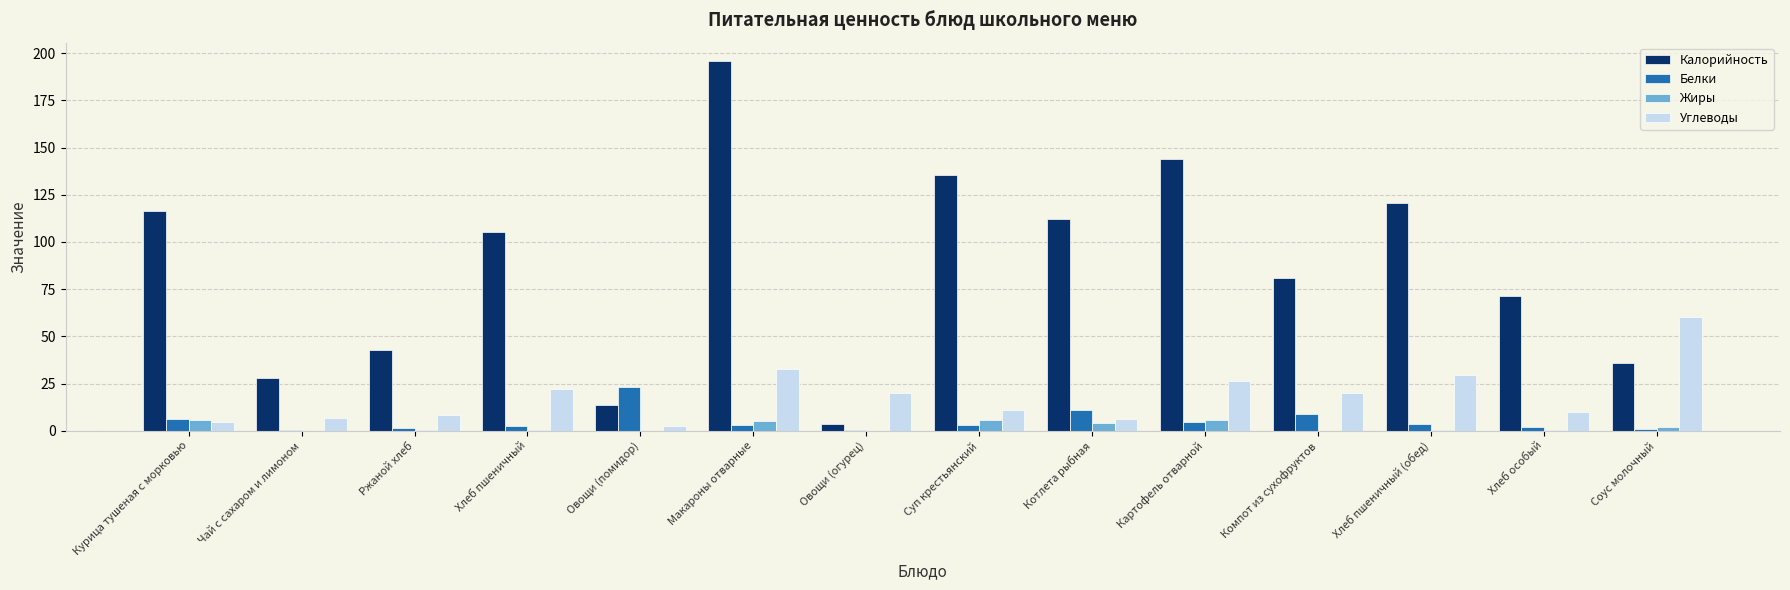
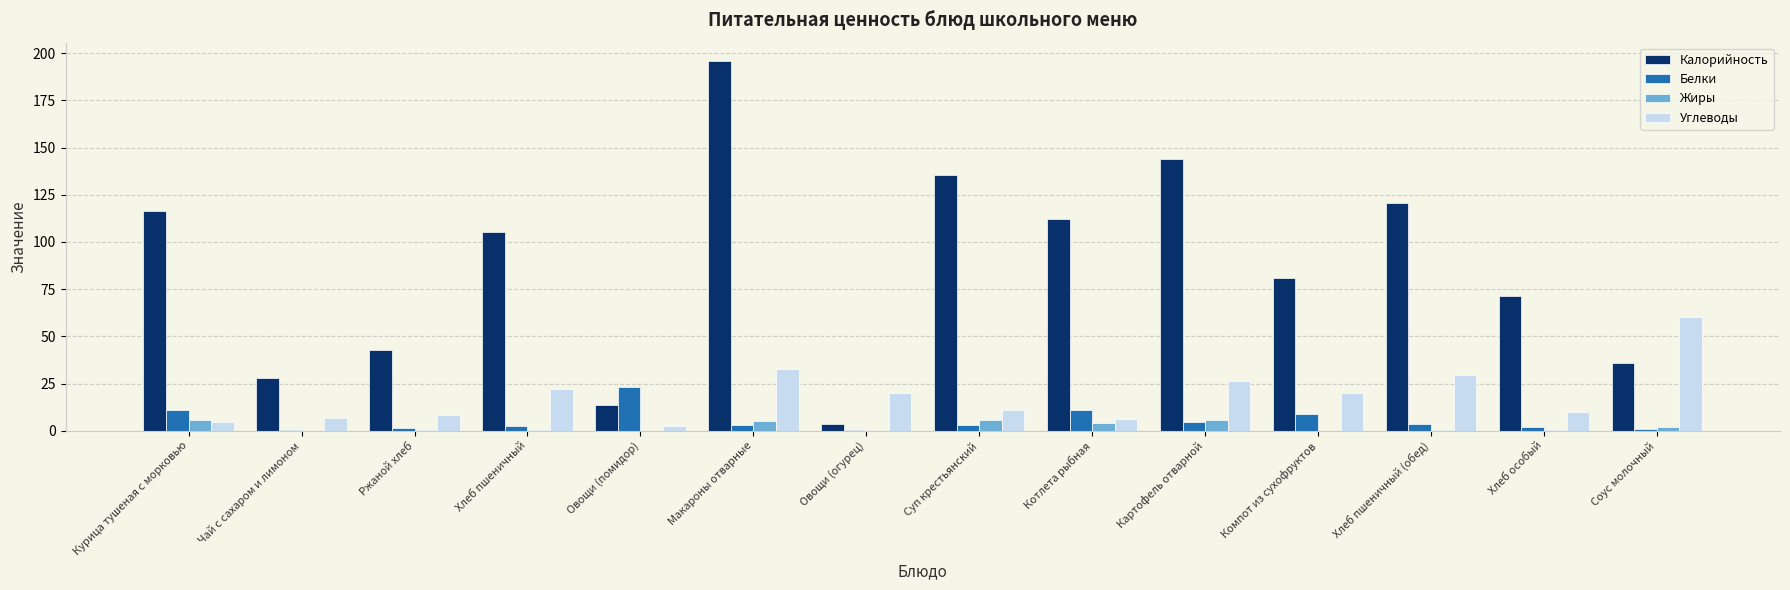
  {
    "Калорийность": {
      "Курица тушеная с морковью": 116,
      "Чай с сахаром и лимоном": 28,
      "Ржаной хлеб": 43,
      "Хлеб пшеничный": 106,
      "Овощи (помидор)": 14,
      "Макароны отварные": 196,
      "Овощи (огурец)": 4,
      "Суп крестьянский": 136,
      "Котлета рыбная": 112,
      "Картофель отварной": 144,
      "Компот из сухофруктов": 81,
      "Хлеб пшеничный (обед)": 121,
      "Хлеб особый": 71,
      "Соус молочный": 36
    },
    "Белки": {
-     "Курица тушеная с морковью": 6,
+     "Курица тушеная с морковью": 11,
      "Ржаной хлеб": 2,
      "Хлеб пшеничный": 2,
      "Овощи (помидор)": 23,
      "Макароны отварные": 3,
      "Суп крестьянский": 3,
      "Котлета рыбная": 11,
      "Картофель отварной": 5,
      "Компот из сухофруктов": 9,
      "Хлеб пшеничный (обед)": 4,
      "Хлеб особый": 2
    },
    "Жиры": {
      "Курица тушеная с морковью": 6,
      "Макароны отварные": 5,
      "Суп крестьянский": 6,
      "Котлета рыбная": 4,
      "Картофель отварной": 6,
      "Компот из сухофруктов": 0,
      "Соус молочный": 2
    },
    "Углеводы": {
      "Курица тушеная с морковью": 4,
      "Чай с сахаром и лимоном": 7,
      "Ржаной хлеб": 8,
      "Хлеб пшеничный": 22,
      "Овощи (помидор)": 2,
      "Макароны отварные": 33,
      "Овощи (огурец)": 20,
      "Суп крестьянский": 11,
      "Котлета рыбная": 6,
      "Картофель отварной": 27,
      "Компот из сухофруктов": 20,
      "Хлеб пшеничный (обед)": 30,
      "Хлеб особый": 10,
      "Соус молочный": 60
    }
  }
